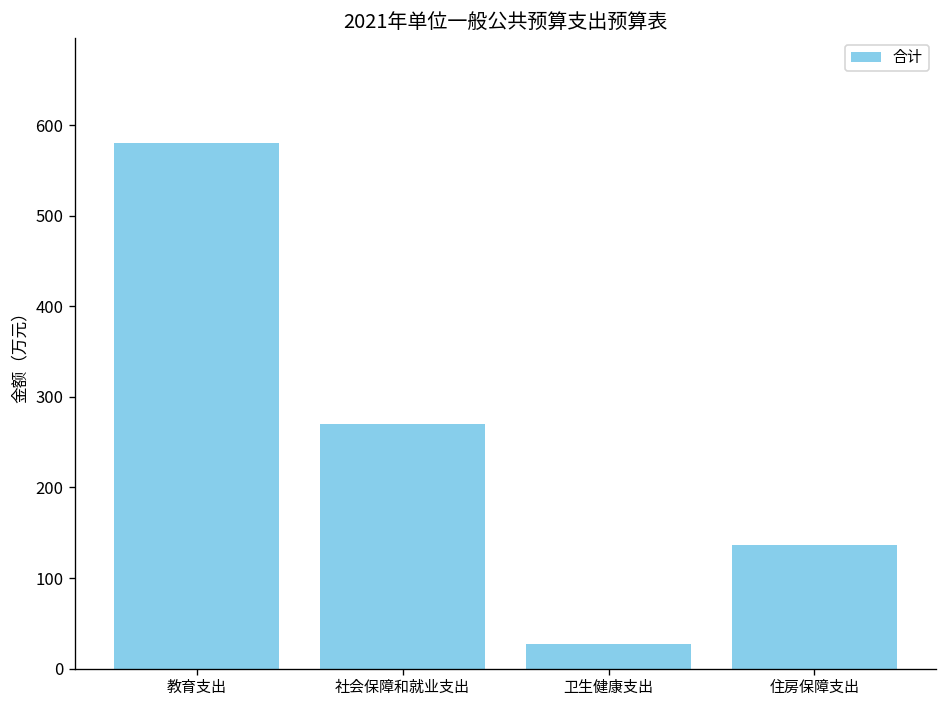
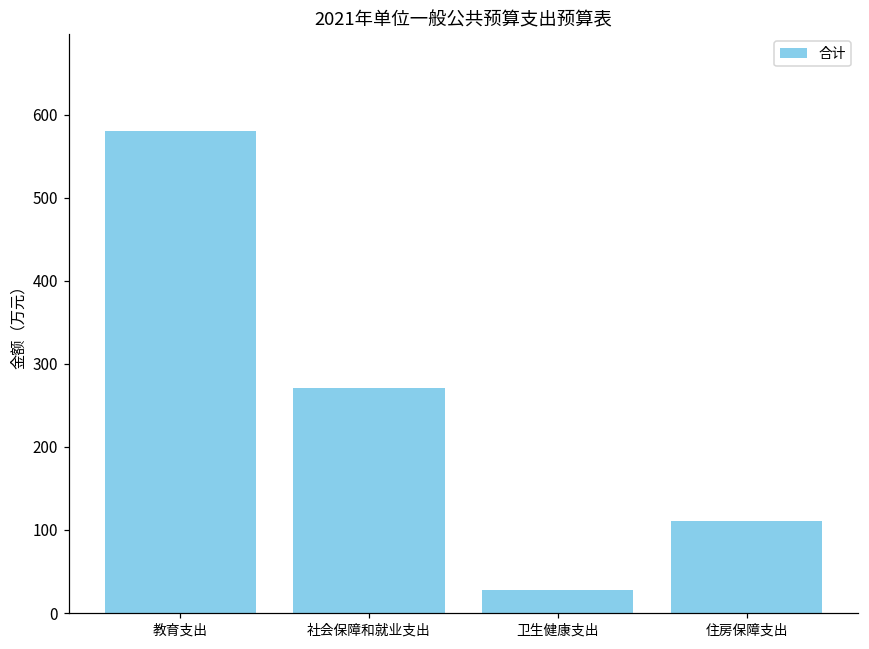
  {
    "教育支出": 580,
    "社会保障和就业支出": 270,
    "卫生健康支出": 30,
-   "住房保障支出": 140
+   "住房保障支出": 110
  }
